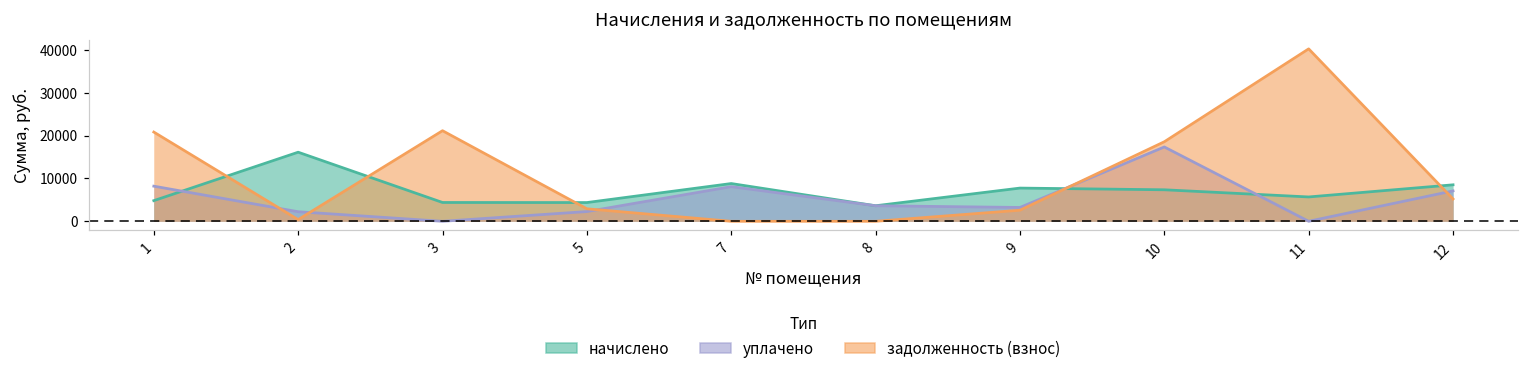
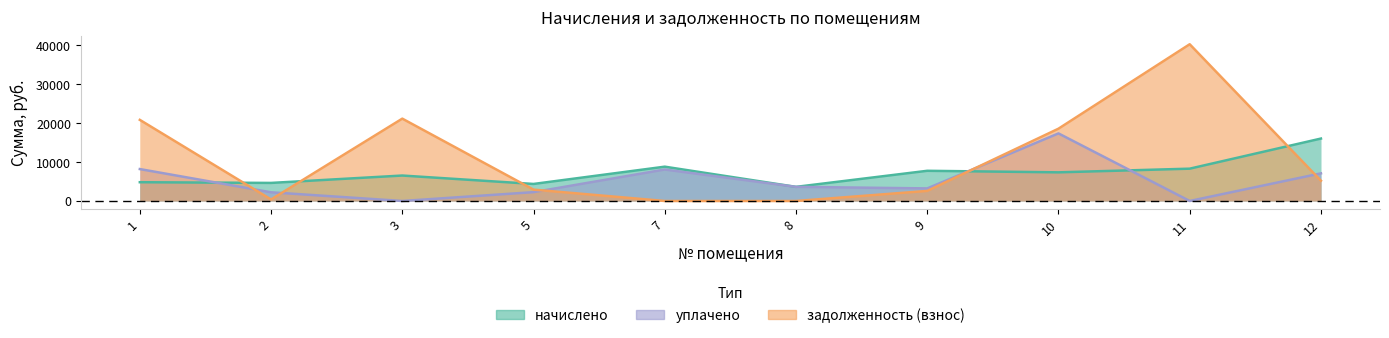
  {
    "начислено": {
      "1": 5000,
-     "2": 16000,
-     "3": 4000,
+     "2": 5000,
+     "3": 7000,
      "5": 4000,
      "7": 9000,
      "9": 8000,
      "10": 7000,
-     "11": 6000,
-     "12": 9000
+     "11": 8000,
+     "12": 16000
    },
    "уплачено": {
      "1": 8000,
      "2": 2000,
      "3": 0,
      "7": 8000,
      "10": 17000,
      "11": 0,
      "12": 7000
    },
    "задолженность (взнос)": {
      "1": 21000,
      "2": 0,
      "3": 21000,
      "7": 0,
      "8": 0,
      "10": 19000,
      "11": 40000,
      "12": 5000
    }
  }
